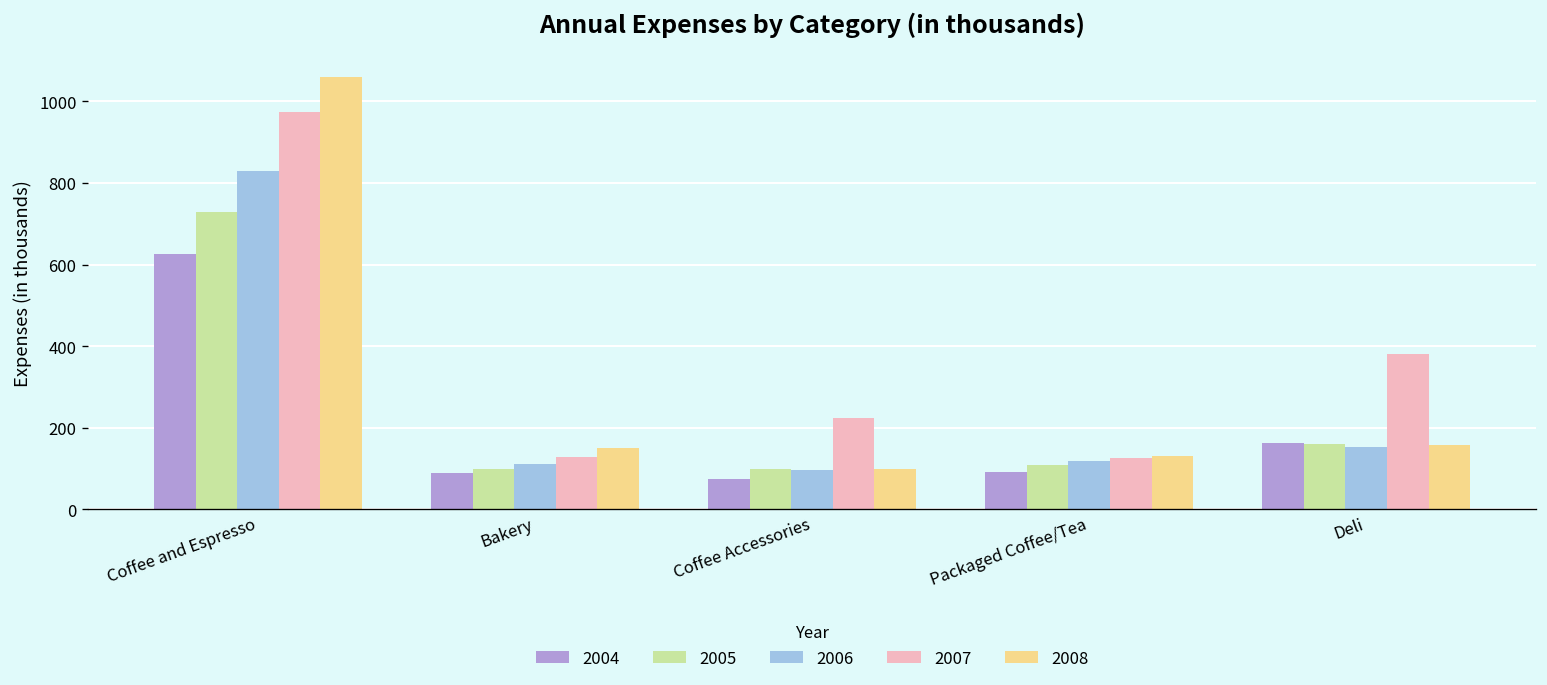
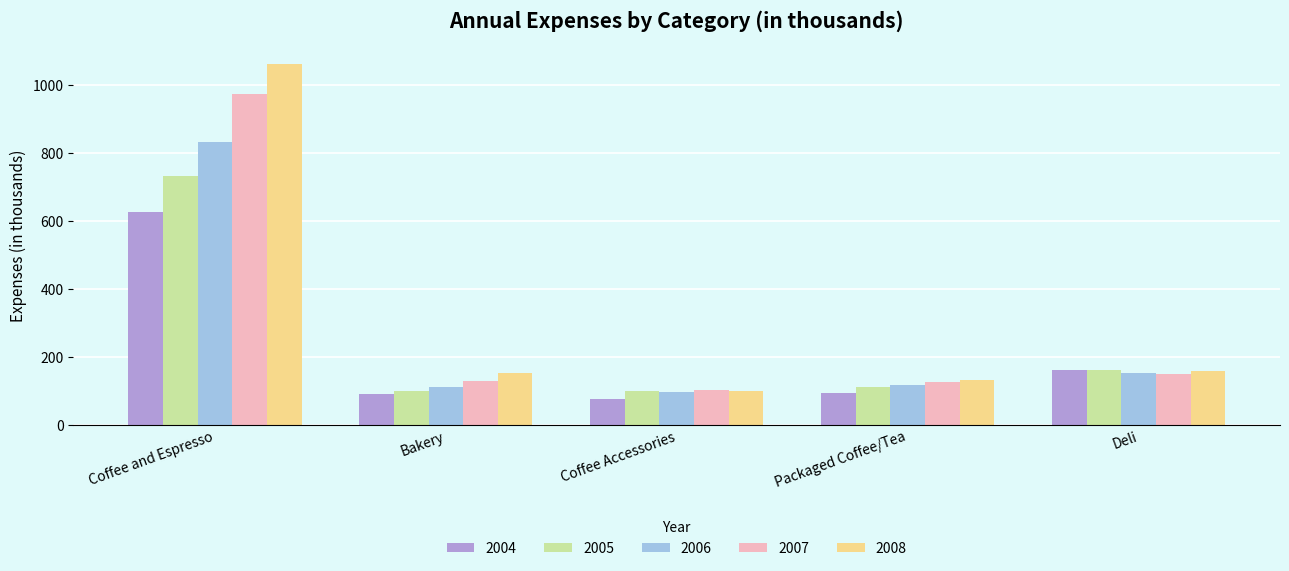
  {
    "2007": {
      "Coffee and Espresso": 970,
      "Bakery": 130,
-     "Coffee Accessories": 220,
+     "Coffee Accessories": 100,
      "Packaged Coffee/Tea": 130,
-     "Deli": 380
+     "Deli": 150
    }
  }
